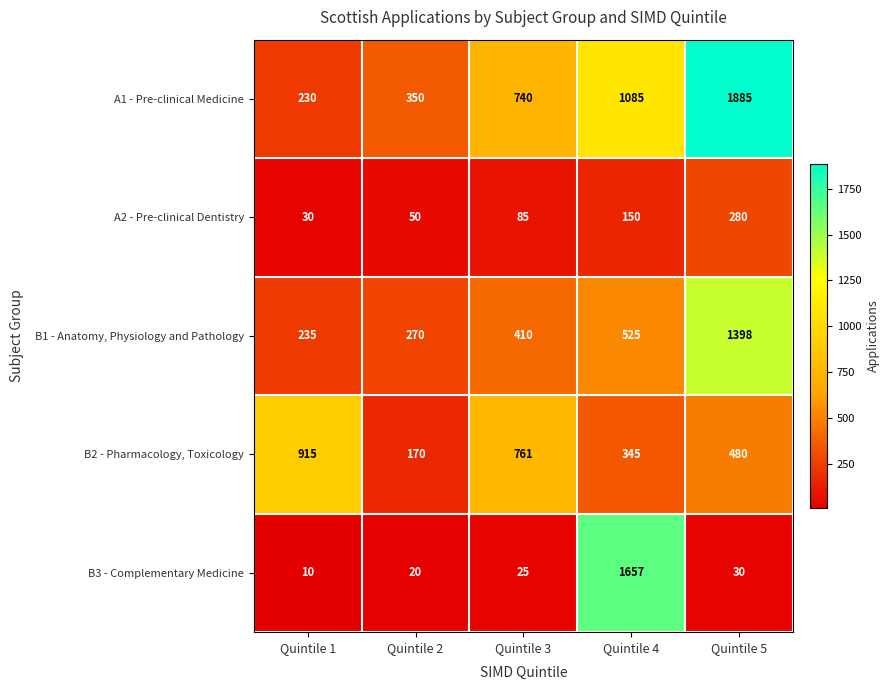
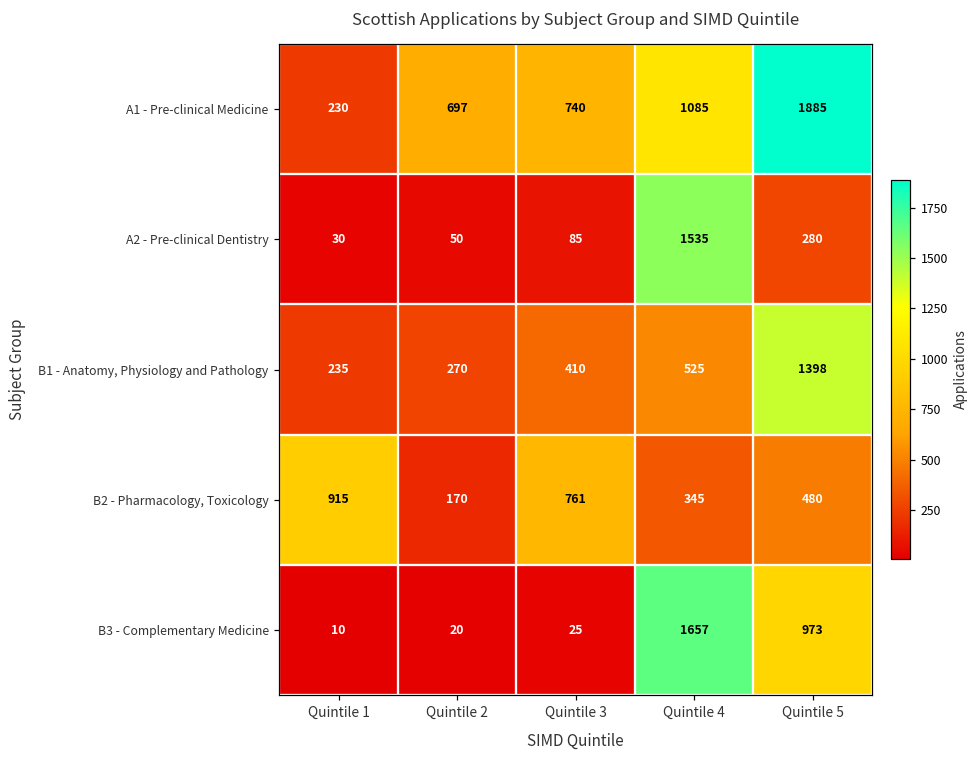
  {
    "A1 - Pre-clinical Medicine": {
      "Quintile 1": 230,
-     "Quintile 2": 350,
+     "Quintile 2": 697,
      "Quintile 3": 740,
      "Quintile 4": 1085,
      "Quintile 5": 1885
    },
    "A2 - Pre-clinical Dentistry": {
      "Quintile 1": 30,
      "Quintile 2": 50,
      "Quintile 3": 85,
-     "Quintile 4": 150,
+     "Quintile 4": 1535,
      "Quintile 5": 280
    },
    "B1 - Anatomy, Physiology and Pathology": {
      "Quintile 1": 235,
      "Quintile 2": 270,
      "Quintile 3": 410,
      "Quintile 4": 525,
      "Quintile 5": 1398
    },
    "B2 - Pharmacology, Toxicology": {
      "Quintile 1": 915,
      "Quintile 2": 170,
      "Quintile 3": 761,
      "Quintile 4": 345,
      "Quintile 5": 480
    },
    "B3 - Complementary Medicine": {
      "Quintile 1": 10,
      "Quintile 2": 20,
      "Quintile 3": 25,
      "Quintile 4": 1657,
-     "Quintile 5": 30
+     "Quintile 5": 973
    }
  }
